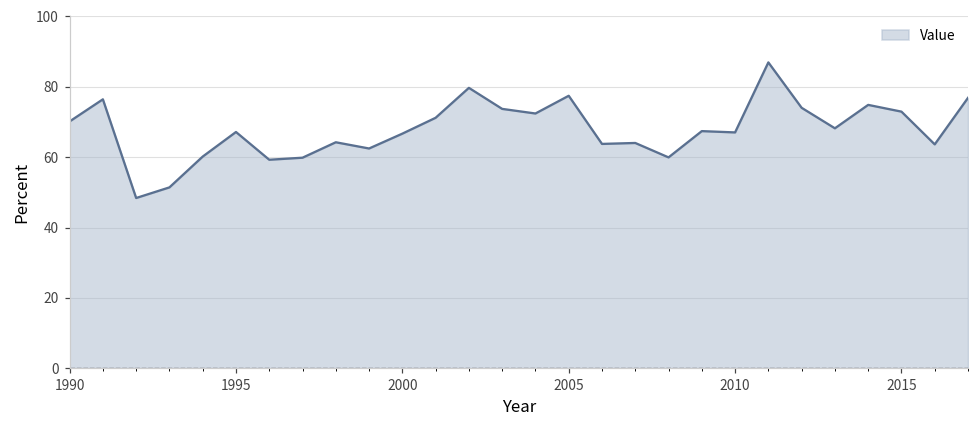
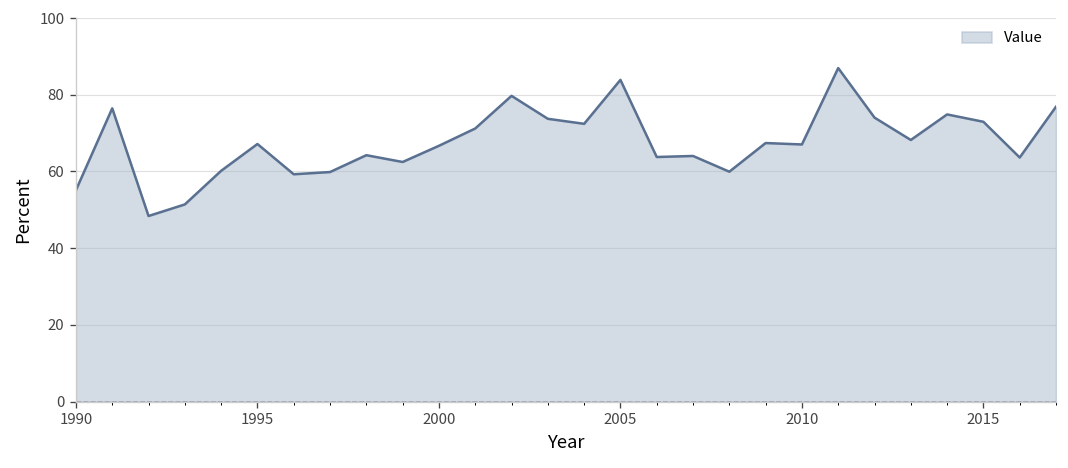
  {
-   "1990": 70,
+   "1990": 55,
    "1995": 67,
    "2000": 67,
-   "2005": 77,
+   "2005": 84,
    "2010": 67,
    "2015": 73
  }
